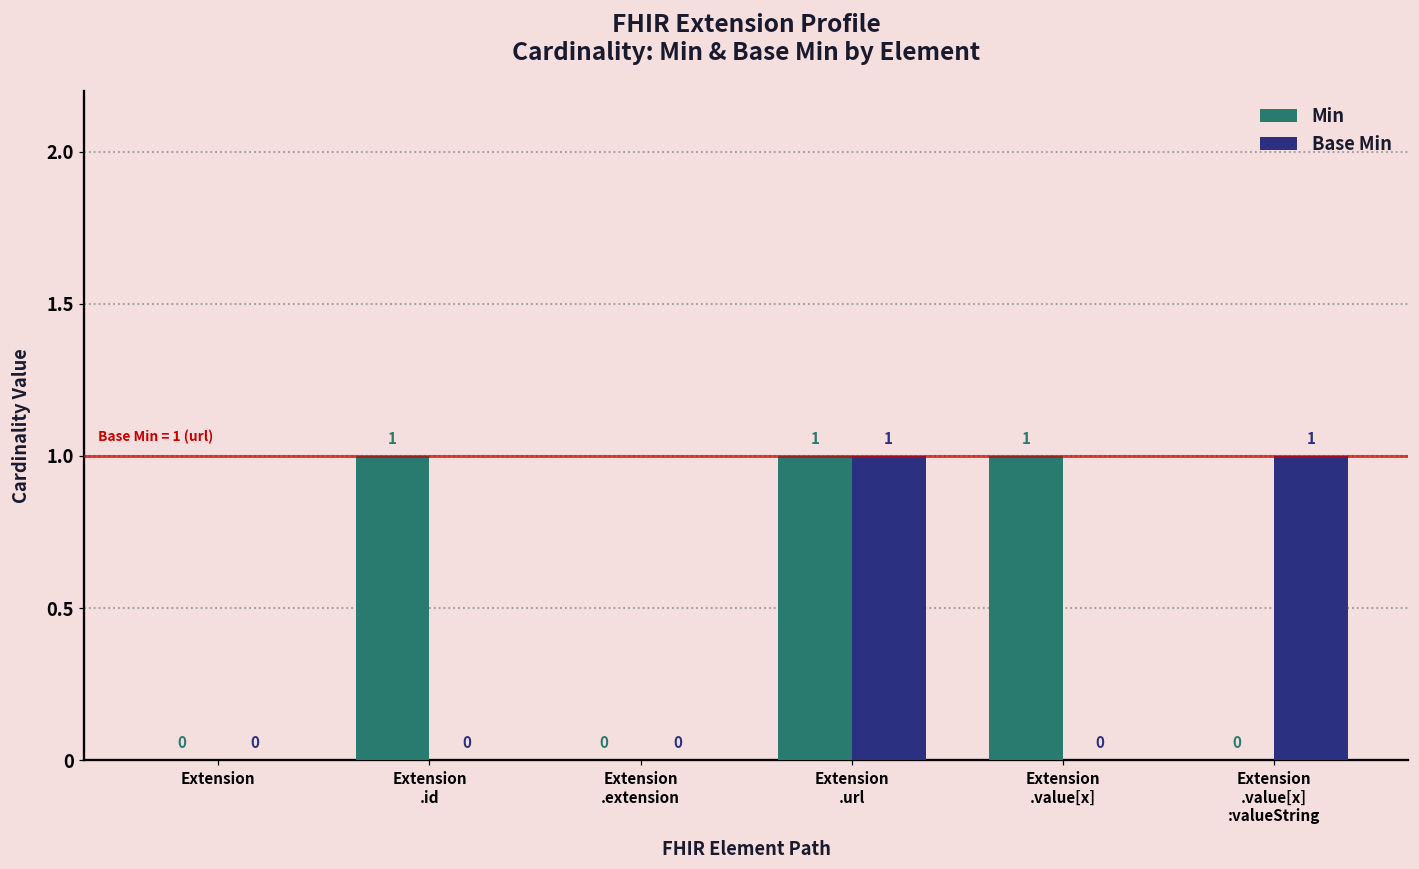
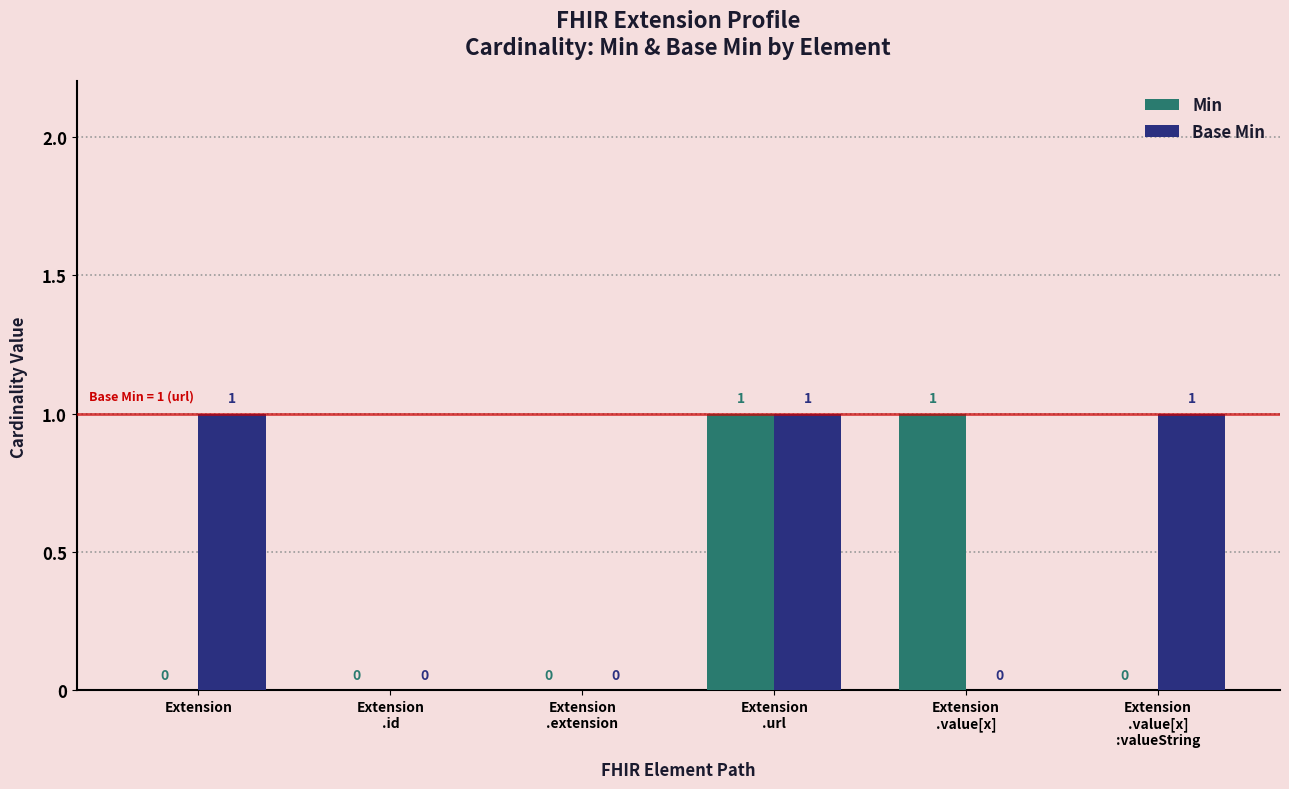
  {
    "Min": {
      "Extension": 0,
-     "Extension .id": 1,
+     "Extension .id": 0,
      "Extension .extension": 0,
      "Extension .url": 1,
      "Extension .value[x]": 1,
      "Extension .value[x] :valueString": 0
    },
    "Base Min": {
-     "Extension": 0,
+     "Extension": 1,
      "Extension .id": 0,
      "Extension .extension": 0,
      "Extension .url": 1,
      "Extension .value[x]": 0,
      "Extension .value[x] :valueString": 1
    }
  }
